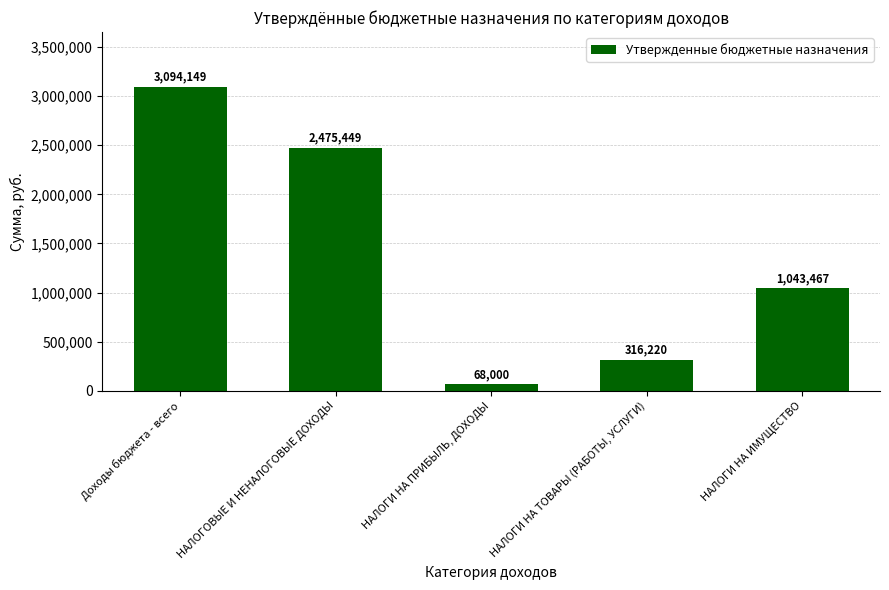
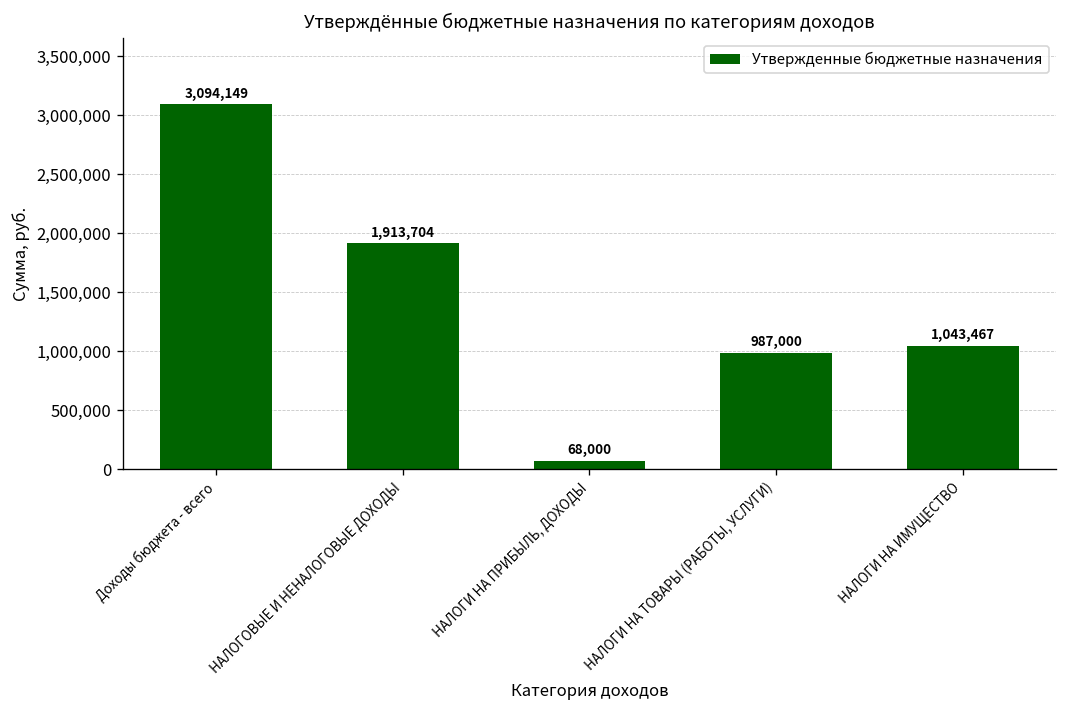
  {
    "Доходы бюджета - всего": "3,094,149",
-   "НАЛОГОВЫЕ И НЕНАЛОГОВЫЕ ДОХОДЫ": "2,475,449",
+   "НАЛОГОВЫЕ И НЕНАЛОГОВЫЕ ДОХОДЫ": "1,913,704",
    "НАЛОГИ НА ПРИБЫЛЬ, ДОХОДЫ": "68,000",
-   "НАЛОГИ НА ТОВАРЫ (РАБОТЫ, УСЛУГИ)": "316,220",
+   "НАЛОГИ НА ТОВАРЫ (РАБОТЫ, УСЛУГИ)": "987,000",
    "НАЛОГИ НА ИМУЩЕСТВО": "1,043,467"
  }
